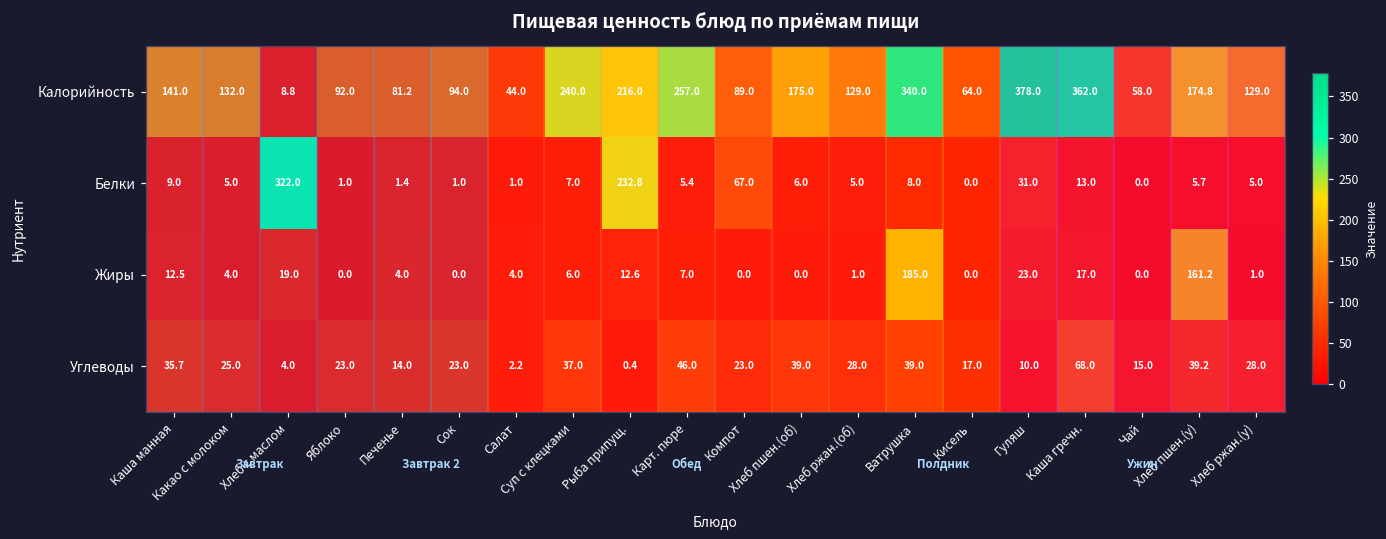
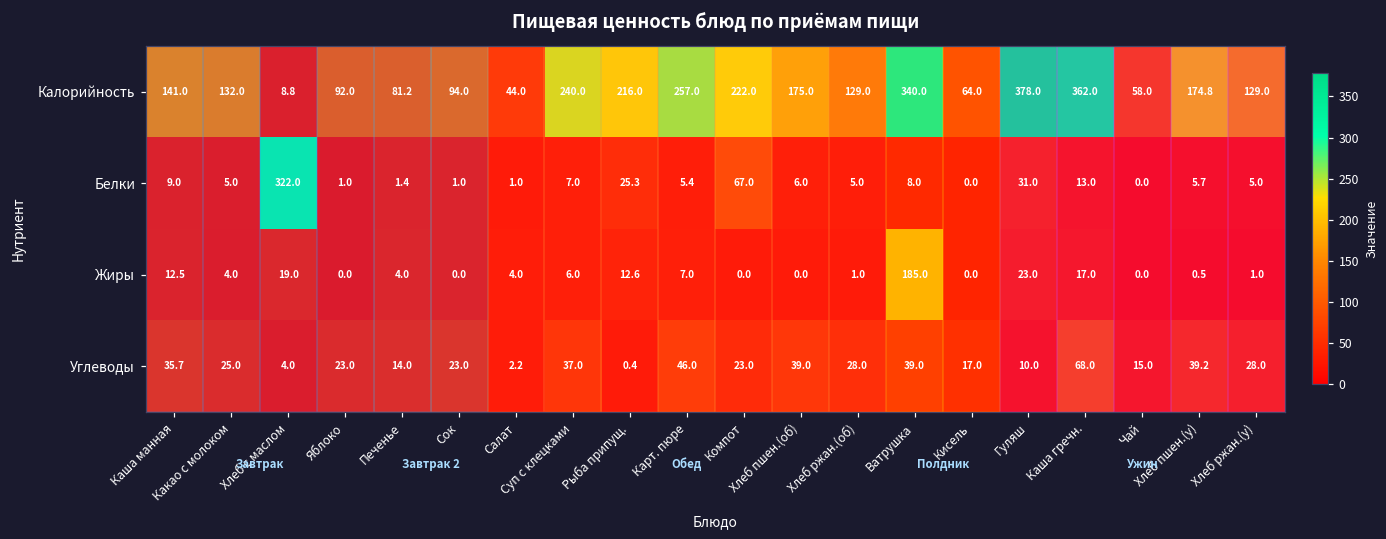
  {
    "Калорийность": {
      "Каша манная": 141.0,
      "Какао с молоком": 132.0,
      "Хлеб с маслом": 8.8,
      "Яблоко": 92.0,
      "Печенье": 81.2,
      "Сок": 94.0,
      "Салат": 44.0,
      "Суп с клецками": 240.0,
      "Рыба припущ.": 216.0,
      "Карт. пюре": 257.0,
-     "Компот": 89.0,
+     "Компот": 222.0,
      "Хлеб пшен.(об)": 175.0,
      "Хлеб ржан.(об)": 129.0,
      "Ватрушка": 340.0,
      "Кисель": 64.0,
      "Гуляш": 378.0,
      "Каша гречн.": 362.0,
      "Чай": 58.0,
      "Хлеб пшен.(у)": 174.8,
      "Хлеб ржан.(у)": 129.0
    },
    "Белки": {
      "Каша манная": 9.0,
      "Какао с молоком": 5.0,
      "Хлеб с маслом": 322.0,
      "Яблоко": 1.0,
      "Печенье": 1.4,
      "Сок": 1.0,
      "Салат": 1.0,
      "Суп с клецками": 7.0,
-     "Рыба припущ.": 232.8,
+     "Рыба припущ.": 25.3,
      "Карт. пюре": 5.4,
      "Компот": 67.0,
      "Хлеб пшен.(об)": 6.0,
      "Хлеб ржан.(об)": 5.0,
      "Ватрушка": 8.0,
      "Кисель": 0.0,
      "Гуляш": 31.0,
      "Каша гречн.": 13.0,
      "Чай": 0.0,
      "Хлеб пшен.(у)": 5.7,
      "Хлеб ржан.(у)": 5.0
    },
    "Жиры": {
      "Каша манная": 12.5,
      "Какао с молоком": 4.0,
      "Хлеб с маслом": 19.0,
      "Яблоко": 0.0,
      "Печенье": 4.0,
      "Сок": 0.0,
      "Салат": 4.0,
      "Суп с клецками": 6.0,
      "Рыба припущ.": 12.6,
      "Карт. пюре": 7.0,
      "Компот": 0.0,
      "Хлеб пшен.(об)": 0.0,
      "Хлеб ржан.(об)": 1.0,
      "Ватрушка": 185.0,
      "Кисель": 0.0,
      "Гуляш": 23.0,
      "Каша гречн.": 17.0,
      "Чай": 0.0,
-     "Хлеб пшен.(у)": 161.2,
+     "Хлеб пшен.(у)": 0.5,
      "Хлеб ржан.(у)": 1.0
    },
    "Углеводы": {
      "Каша манная": 35.7,
      "Какао с молоком": 25.0,
      "Хлеб с маслом": 4.0,
      "Яблоко": 23.0,
      "Печенье": 14.0,
      "Сок": 23.0,
      "Салат": 2.2,
      "Суп с клецками": 37.0,
      "Рыба припущ.": 0.4,
      "Карт. пюре": 46.0,
      "Компот": 23.0,
      "Хлеб пшен.(об)": 39.0,
      "Хлеб ржан.(об)": 28.0,
      "Ватрушка": 39.0,
      "Кисель": 17.0,
      "Гуляш": 10.0,
      "Каша гречн.": 68.0,
      "Чай": 15.0,
      "Хлеб пшен.(у)": 39.2,
      "Хлеб ржан.(у)": 28.0
    }
  }
